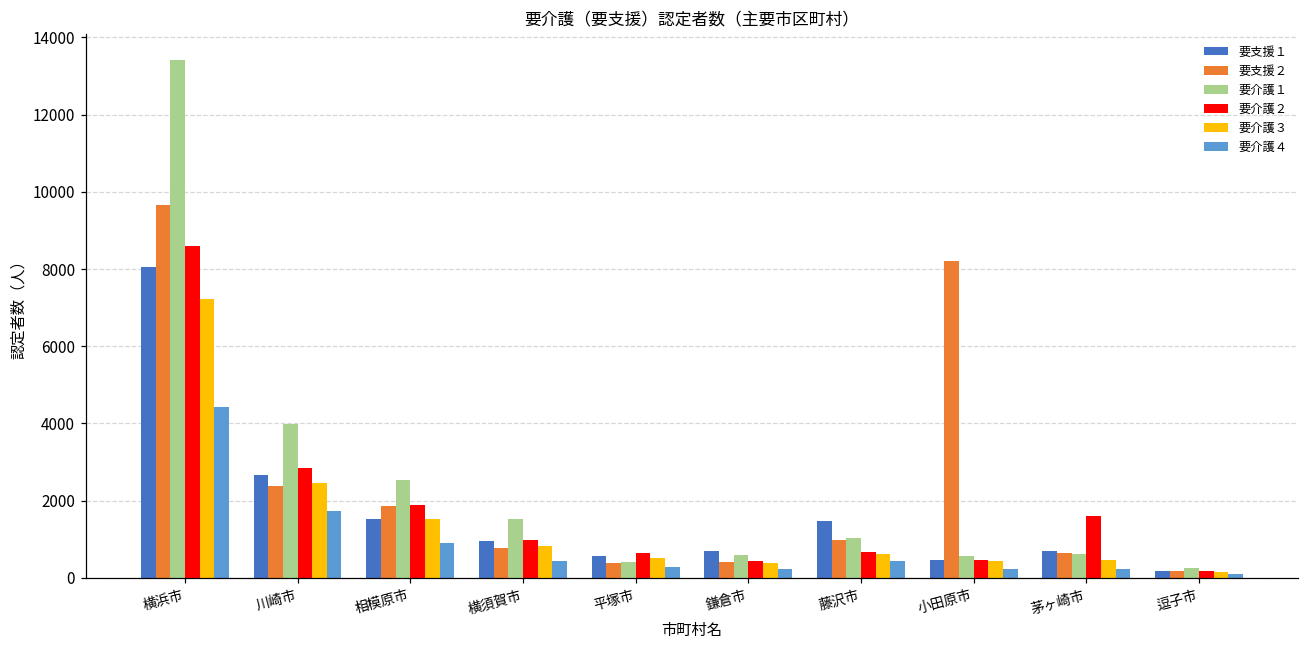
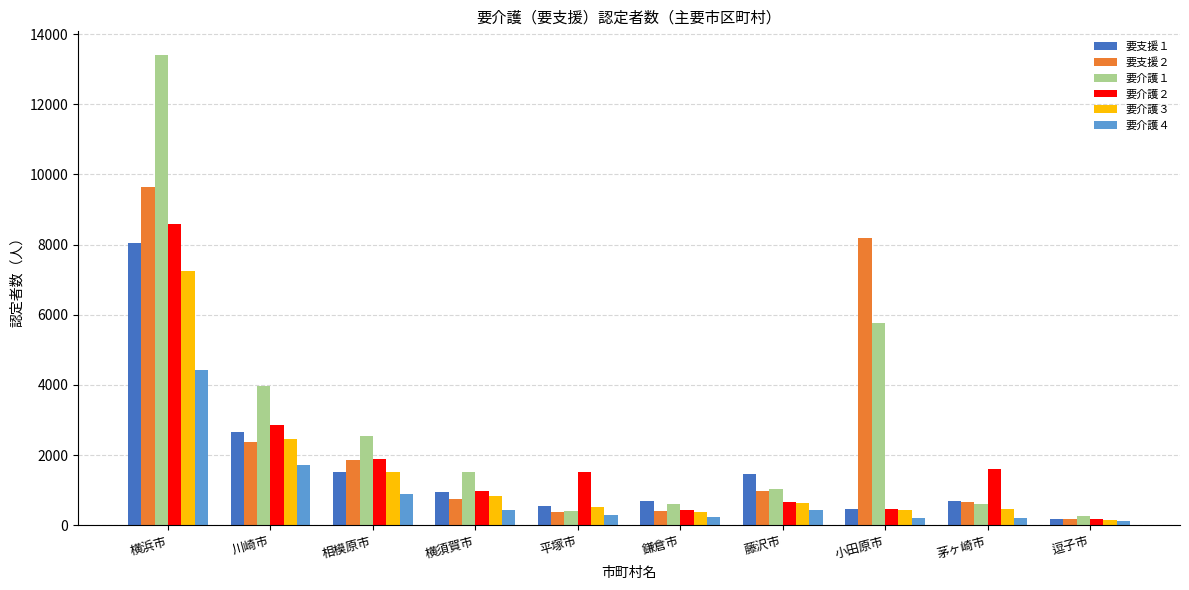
  {
    "要支援２": {
      "横浜市": 9700,
      "川崎市": 2400,
      "相模原市": 1900,
      "横須賀市": 800,
      "平塚市": 400,
      "鎌倉市": 400,
      "藤沢市": 1000,
      "小田原市": 8200,
      "茅ヶ崎市": 600,
      "逗子市": 200
    },
    "要介護１": {
      "横浜市": 13400,
      "川崎市": 4000,
      "相模原市": 2500,
      "横須賀市": 1500,
      "平塚市": 400,
      "鎌倉市": 600,
      "藤沢市": 1000,
-     "小田原市": 600,
+     "小田原市": 5800,
      "茅ヶ崎市": 600,
      "逗子市": 300
    },
    "要介護２": {
      "横浜市": 8600,
      "川崎市": 2800,
      "相模原市": 1900,
      "横須賀市": 1000,
-     "平塚市": 700,
+     "平塚市": 1500,
      "鎌倉市": 400,
      "藤沢市": 700,
      "小田原市": 500,
      "茅ヶ崎市": 1600,
      "逗子市": 200
    },
    "要介護３": {
      "横浜市": 7200,
      "川崎市": 2500,
      "相模原市": 1500,
      "横須賀市": 800,
      "平塚市": 500,
      "鎌倉市": 400,
      "藤沢市": 600,
      "小田原市": 400,
      "茅ヶ崎市": 500,
      "逗子市": 100
    }
  }
